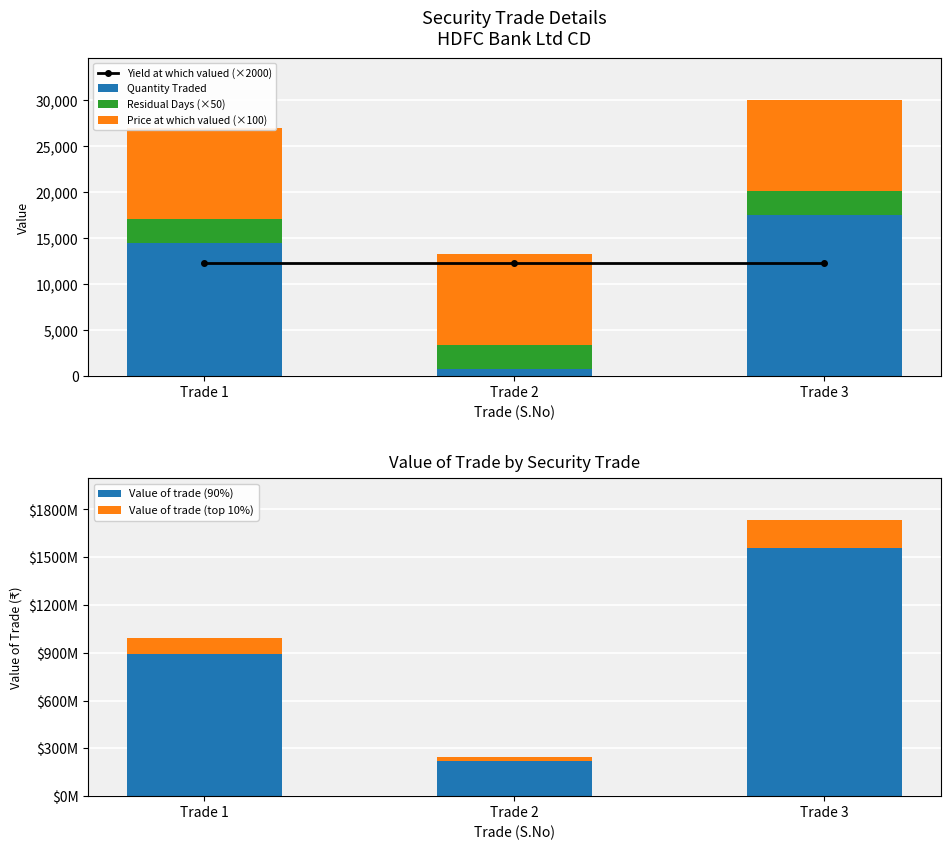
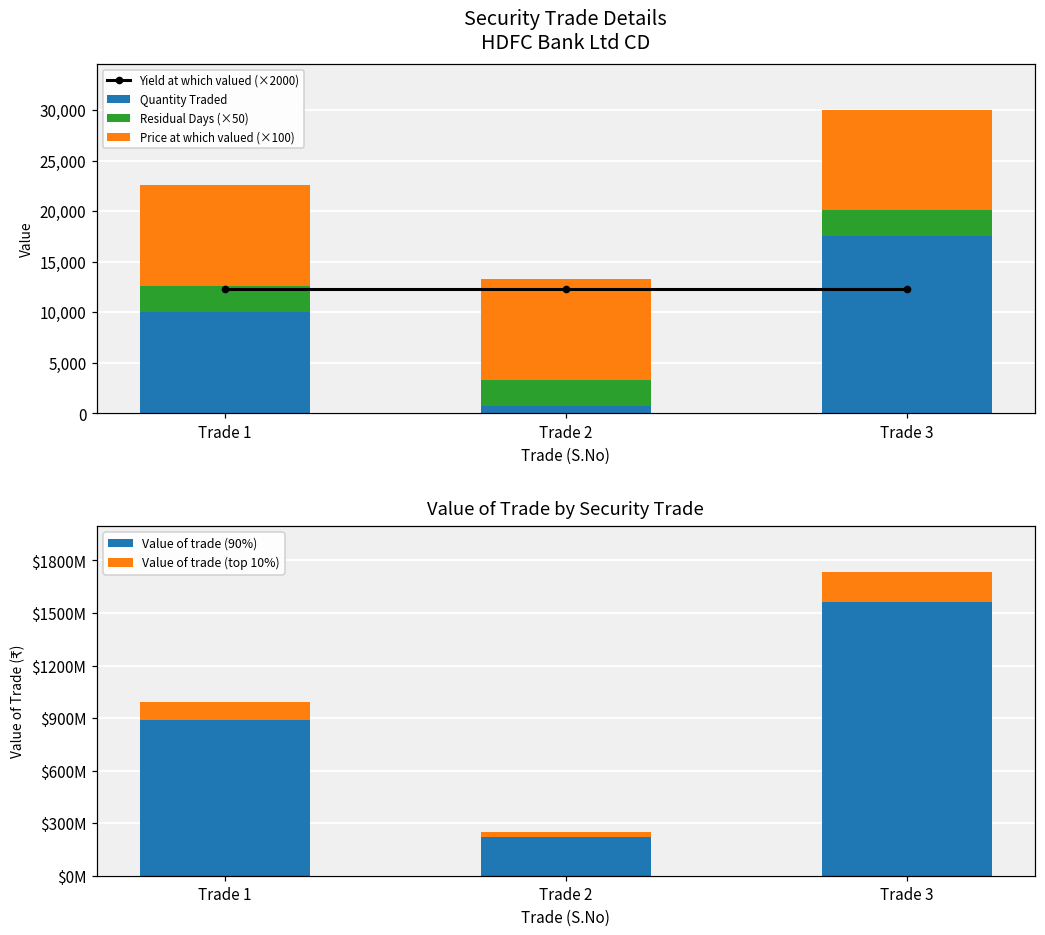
  {
    "Security Trade Details HDFC Bank Ltd CD": {
      "Quantity Traded": {
-       "Trade 1": "14,000",
+       "Trade 1": "10,000",
        "Trade 2": "1,000",
        "Trade 3": "18,000"
      },
      "Yield at which valued (×2000)": {
        "Trade 1": "12,000",
        "Trade 2": "12,000",
        "Trade 3": "12,000"
      },
      "Residual Days (×50)": {
        "Trade 1": "3,000",
        "Trade 2": "3,000",
        "Trade 3": "3,000"
      },
      "Price at which valued (×100)": {
        "Trade 2": "10,000",
        "Trade 3": "10,000"
      }
    },
    "Value of Trade by Security Trade": {
      "Value of trade (90%)": {
        "Trade 1": "$890000000",
        "Trade 2": "$220000000",
        "Trade 3": "$1560000000"
      }
    }
  }
